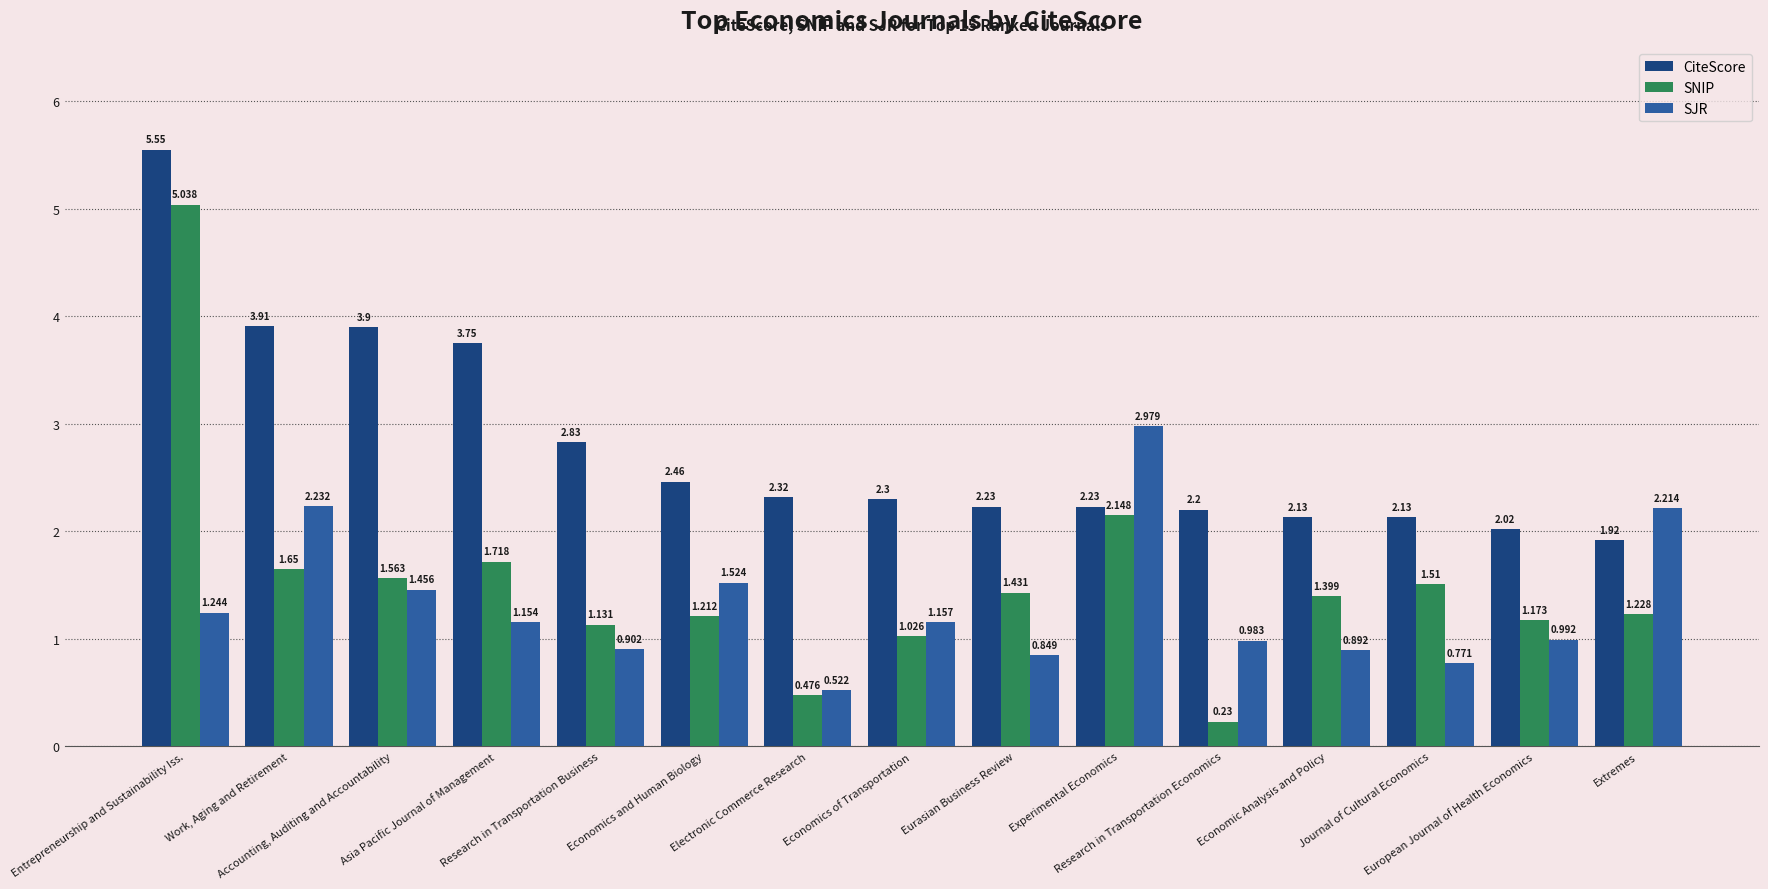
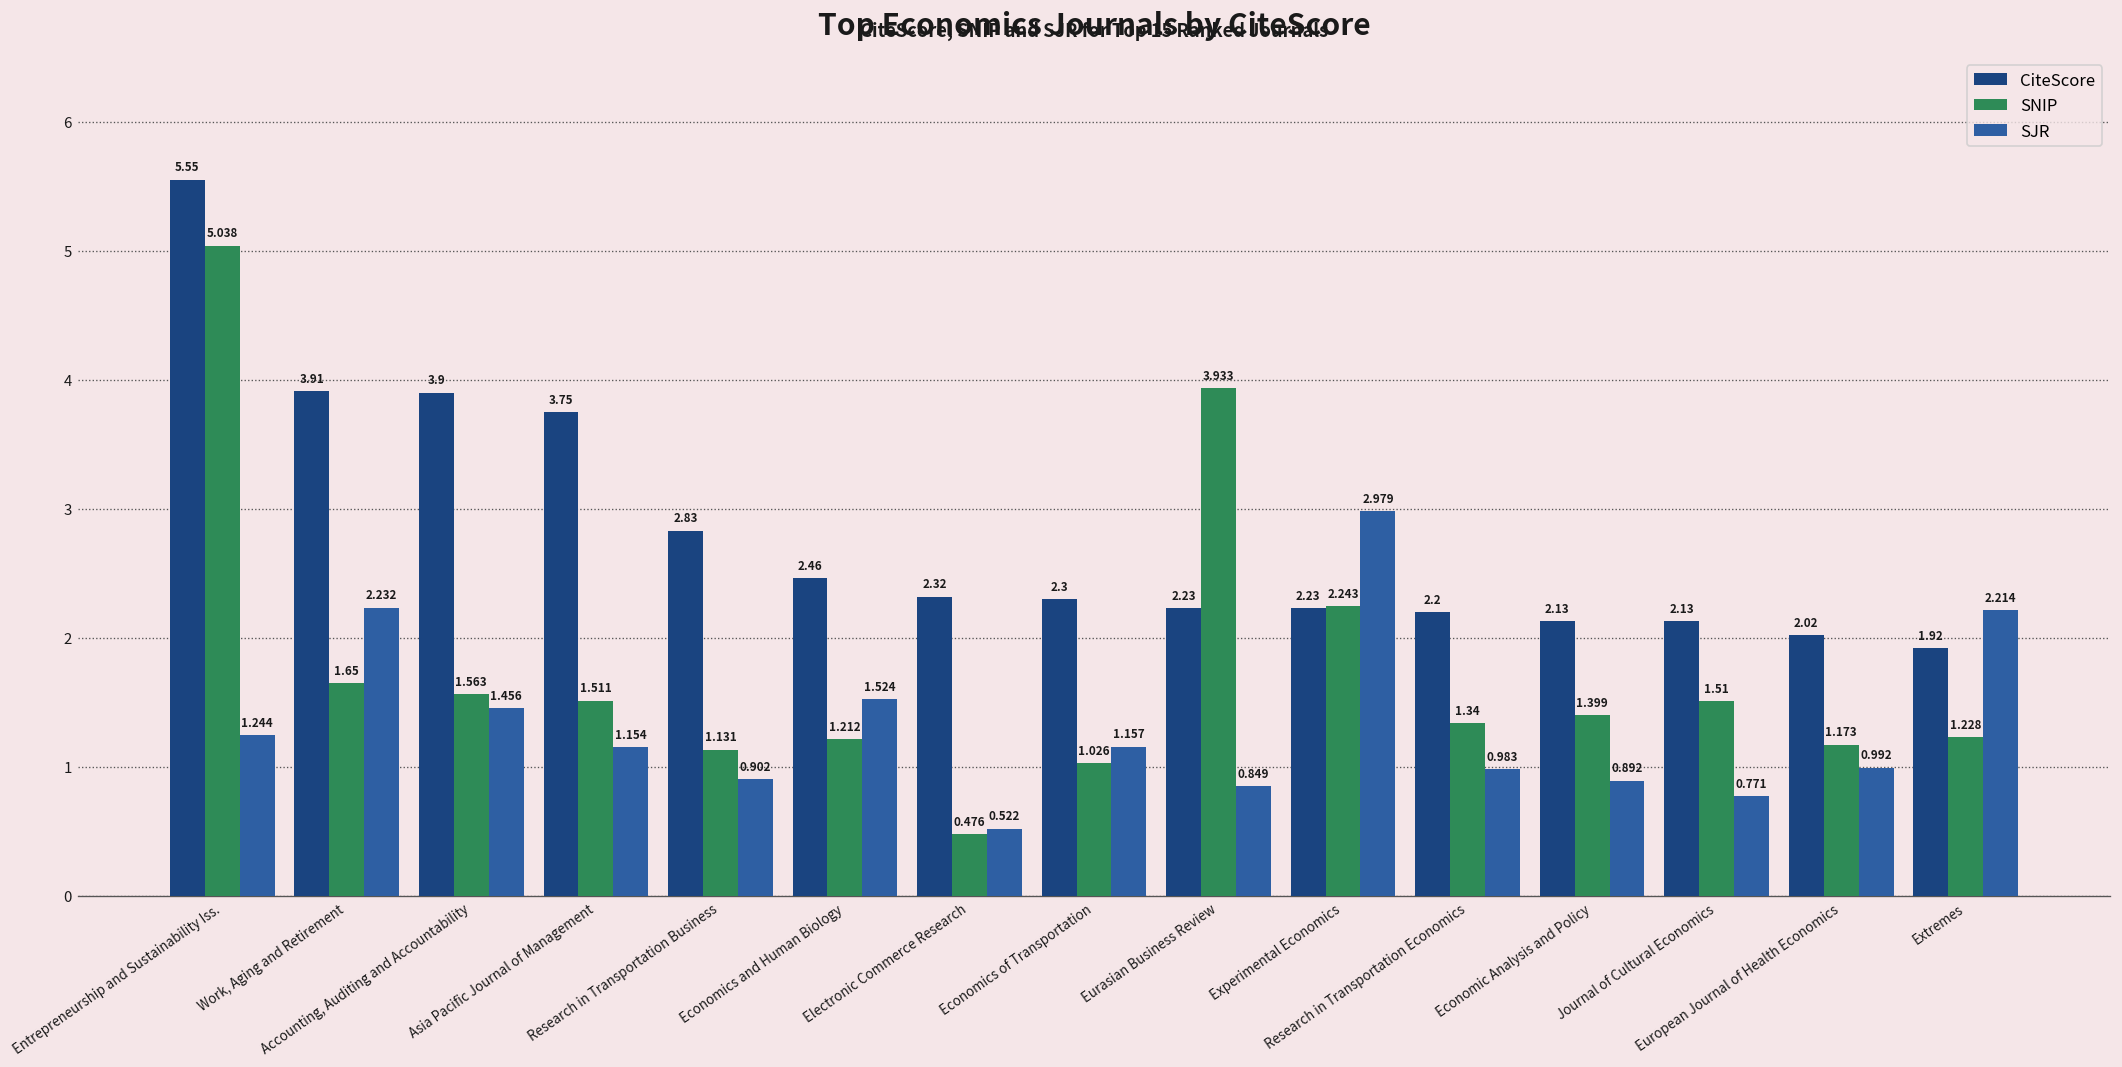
  {
    "SNIP": {
      "Entrepreneurship and Sustainability Iss.": 5.038,
      "Work, Aging and Retirement": 1.65,
      "Accounting, Auditing and Accountability": 1.563,
-     "Asia Pacific Journal of Management": 1.718,
+     "Asia Pacific Journal of Management": 1.511,
      "Research in Transportation Business": 1.131,
      "Economics and Human Biology": 1.212,
      "Electronic Commerce Research": 0.476,
      "Economics of Transportation": 1.026,
-     "Eurasian Business Review": 1.431,
-     "Experimental Economics": 2.148,
-     "Research in Transportation Economics": 0.23,
+     "Eurasian Business Review": 3.933,
+     "Experimental Economics": 2.243,
+     "Research in Transportation Economics": 1.34,
      "Economic Analysis and Policy": 1.399,
      "Journal of Cultural Economics": 1.51,
      "European Journal of Health Economics": 1.173,
      "Extremes": 1.228
    }
  }
